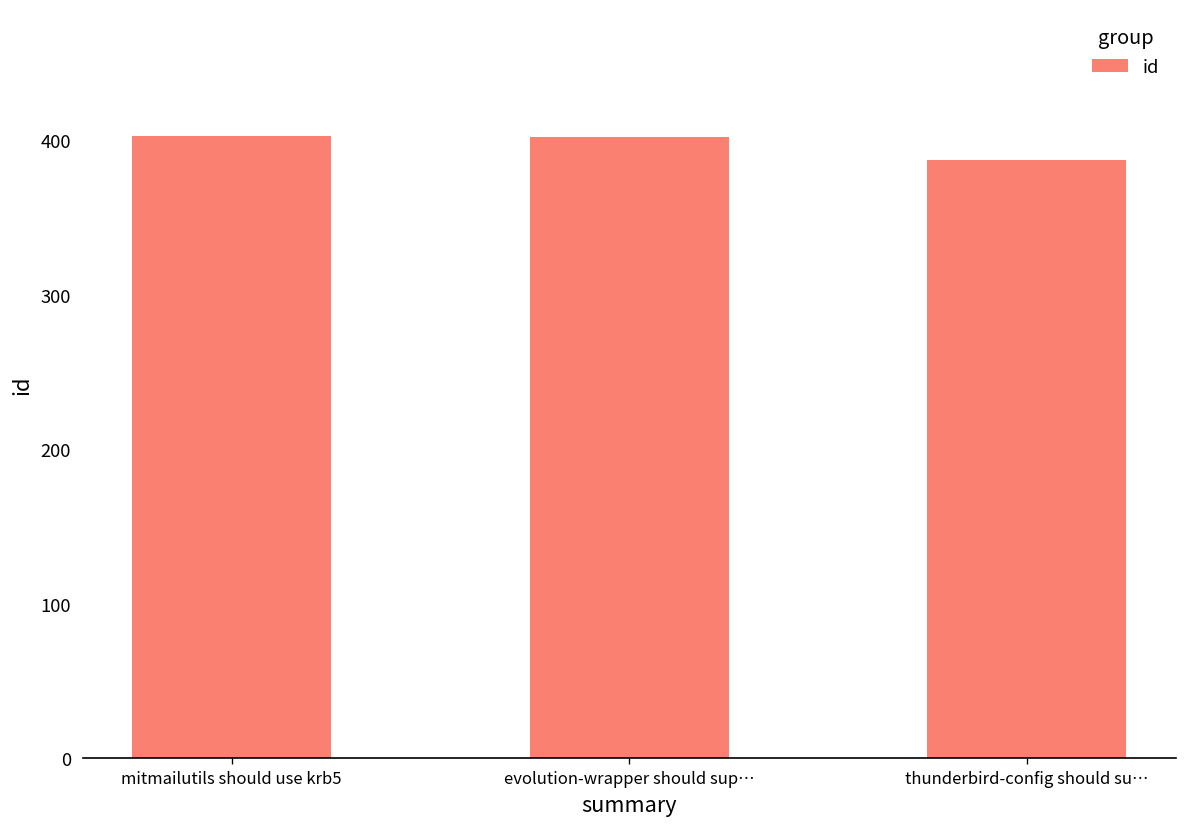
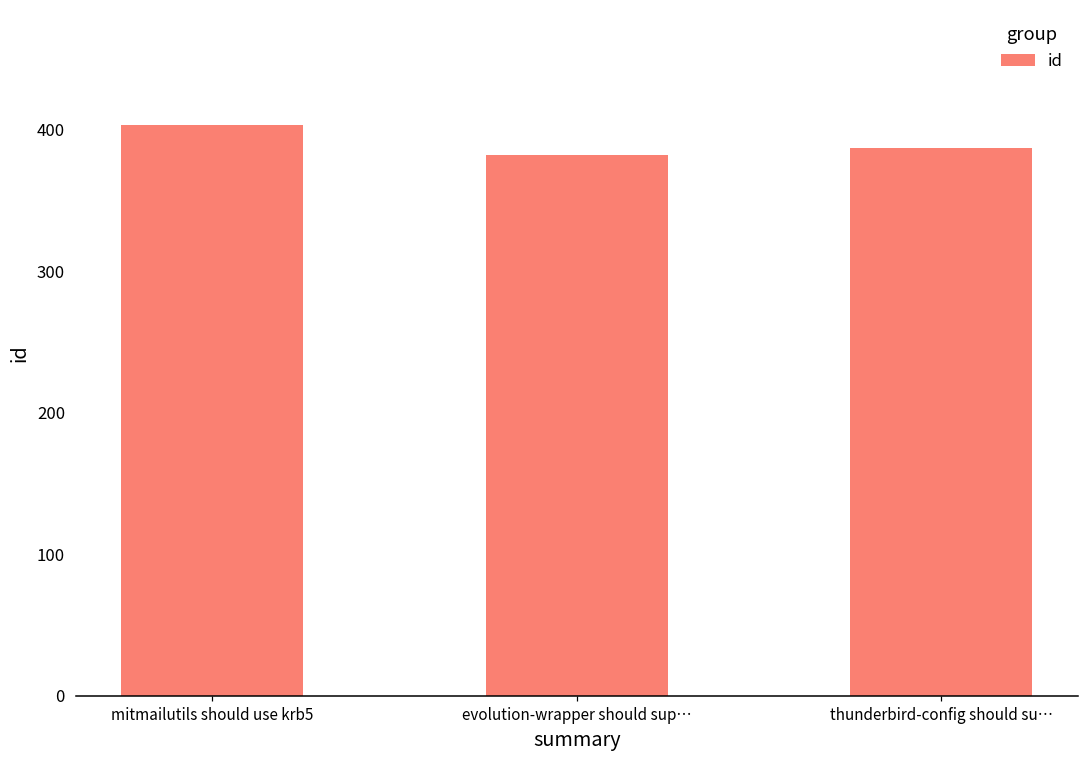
  {
    "mitmailutils should use krb5": 403,
-   "evolution-wrapper should sup…": 402,
+   "evolution-wrapper should sup…": 382,
    "thunderbird-config should su…": 387
  }
